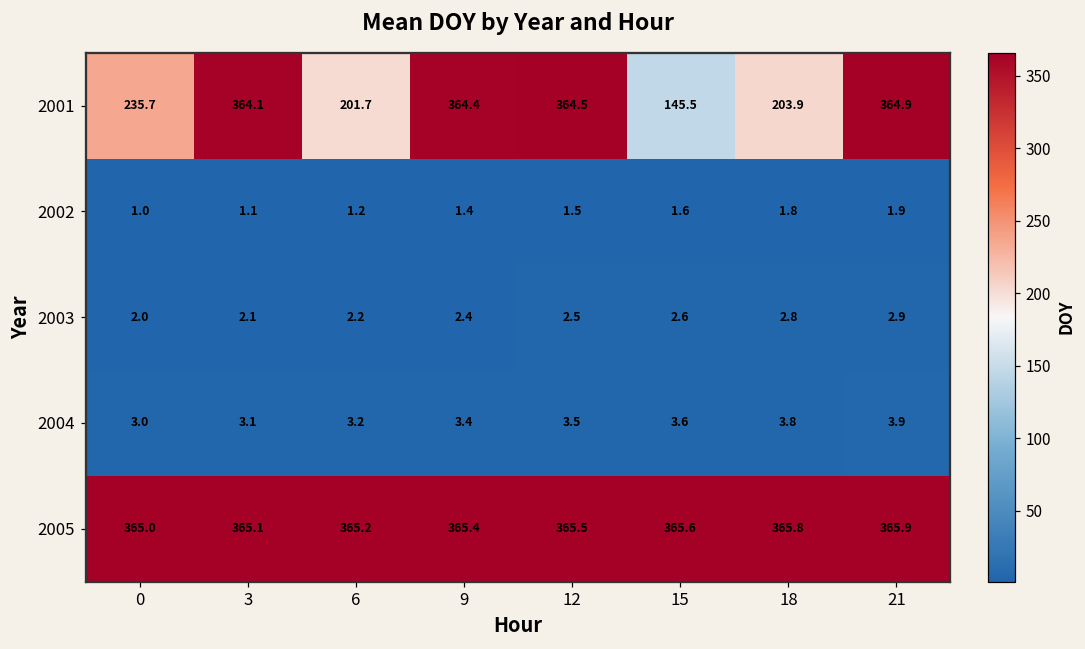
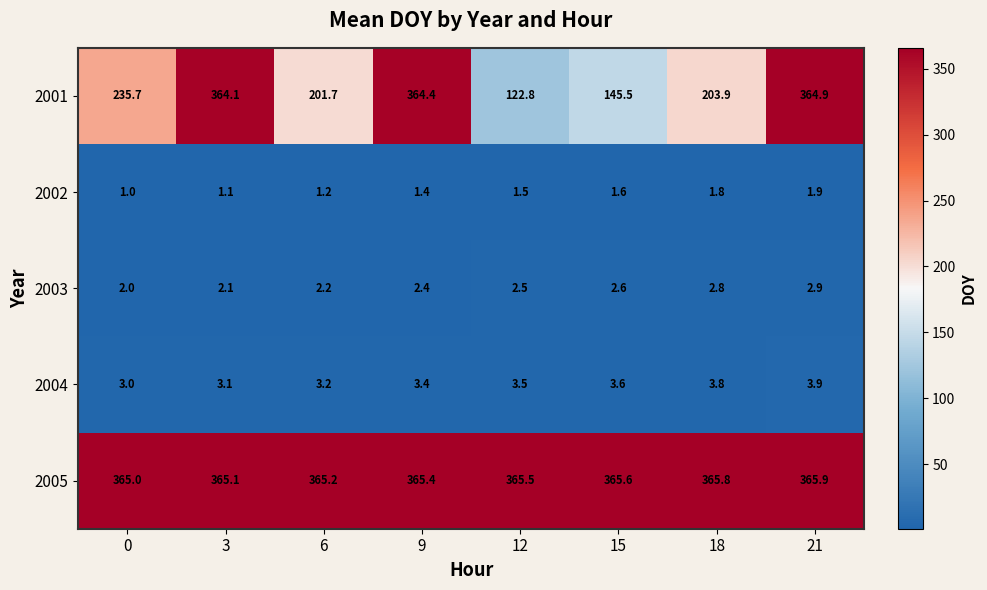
  {
    "2001": {
      "0": 235.7,
      "3": 364.1,
      "6": 201.7,
      "9": 364.4,
-     "12": 364.5,
+     "12": 122.8,
      "15": 145.5,
      "18": 203.9,
      "21": 364.9
    },
    "2002": {
      "0": 1.0,
      "3": 1.1,
      "6": 1.2,
      "9": 1.4,
      "12": 1.5,
      "15": 1.6,
      "18": 1.8,
      "21": 1.9
    },
    "2003": {
      "0": 2.0,
      "3": 2.1,
      "6": 2.2,
      "9": 2.4,
      "12": 2.5,
      "15": 2.6,
      "18": 2.8,
      "21": 2.9
    },
    "2004": {
      "0": 3.0,
      "3": 3.1,
      "6": 3.2,
      "9": 3.4,
      "12": 3.5,
      "15": 3.6,
      "18": 3.8,
      "21": 3.9
    },
    "2005": {
      "0": 365.0,
      "3": 365.1,
      "6": 365.2,
      "9": 365.4,
      "12": 365.5,
      "15": 365.6,
      "18": 365.8,
      "21": 365.9
    }
  }
